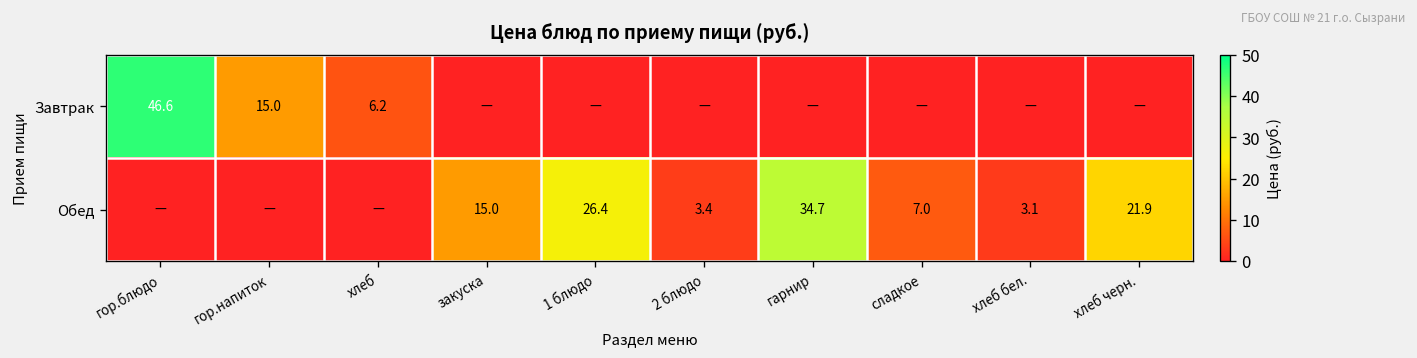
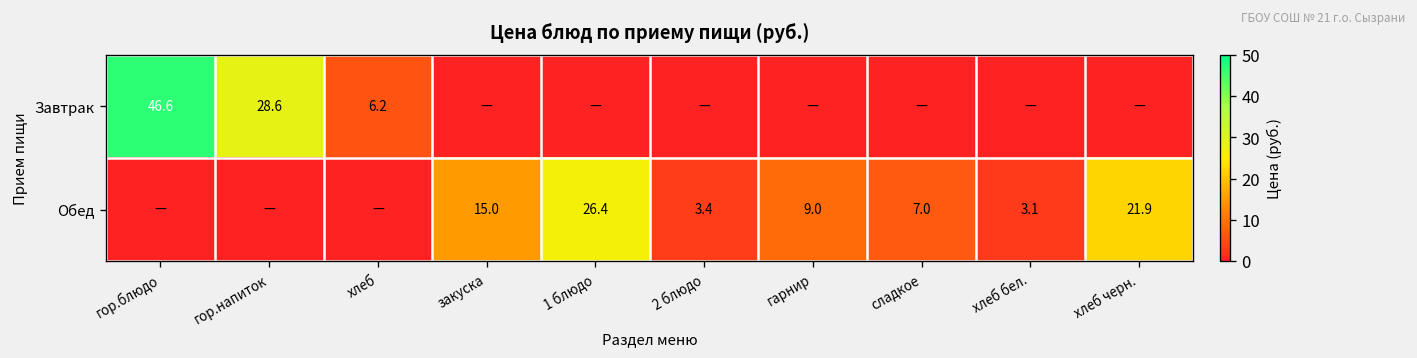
  {
    "Завтрак": {
      "гор.блюдо": 46.6,
-     "гор.напиток": 15.0,
+     "гор.напиток": 28.6,
      "хлеб": 6.2
    },
    "Обед": {
      "закуска": 15.0,
      "1 блюдо": 26.4,
      "2 блюдо": 3.4,
-     "гарнир": 34.7,
+     "гарнир": 9.0,
      "сладкое": 7.0,
      "хлеб бел.": 3.1,
      "хлеб черн.": 21.9
    }
  }
